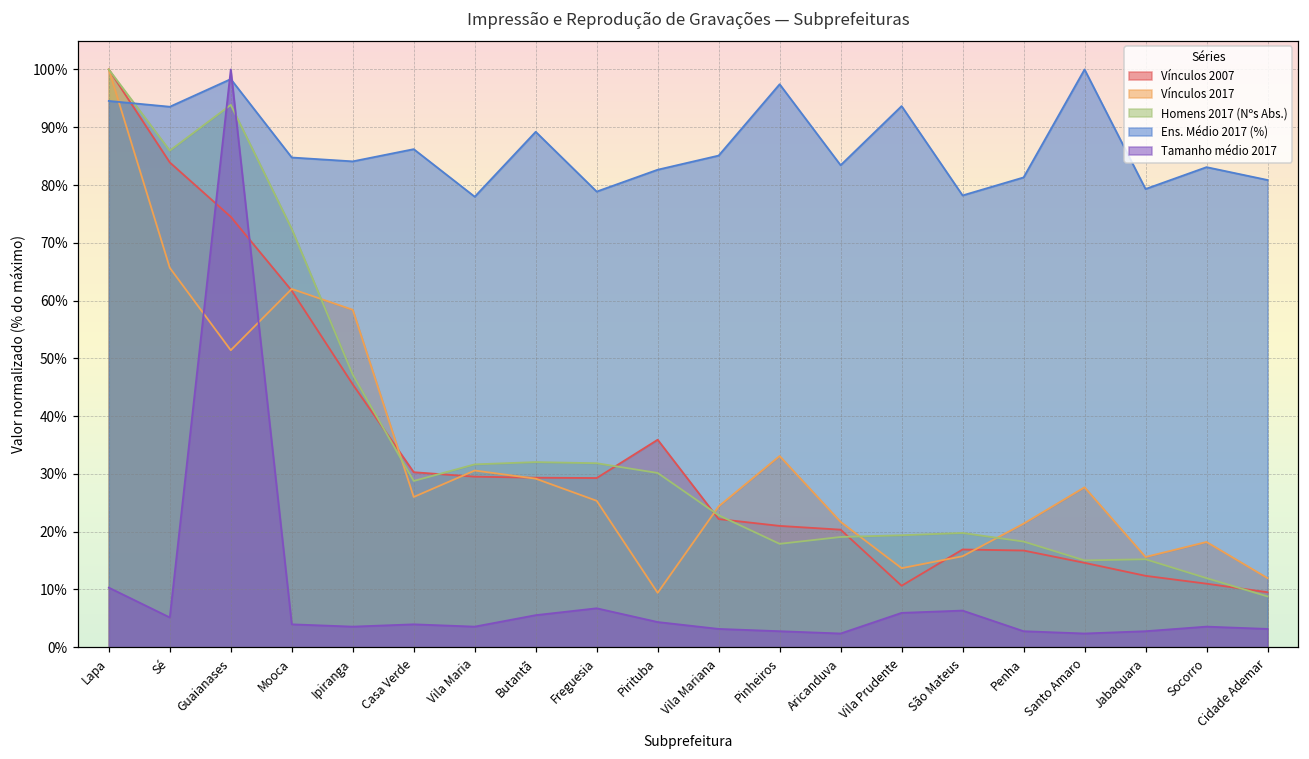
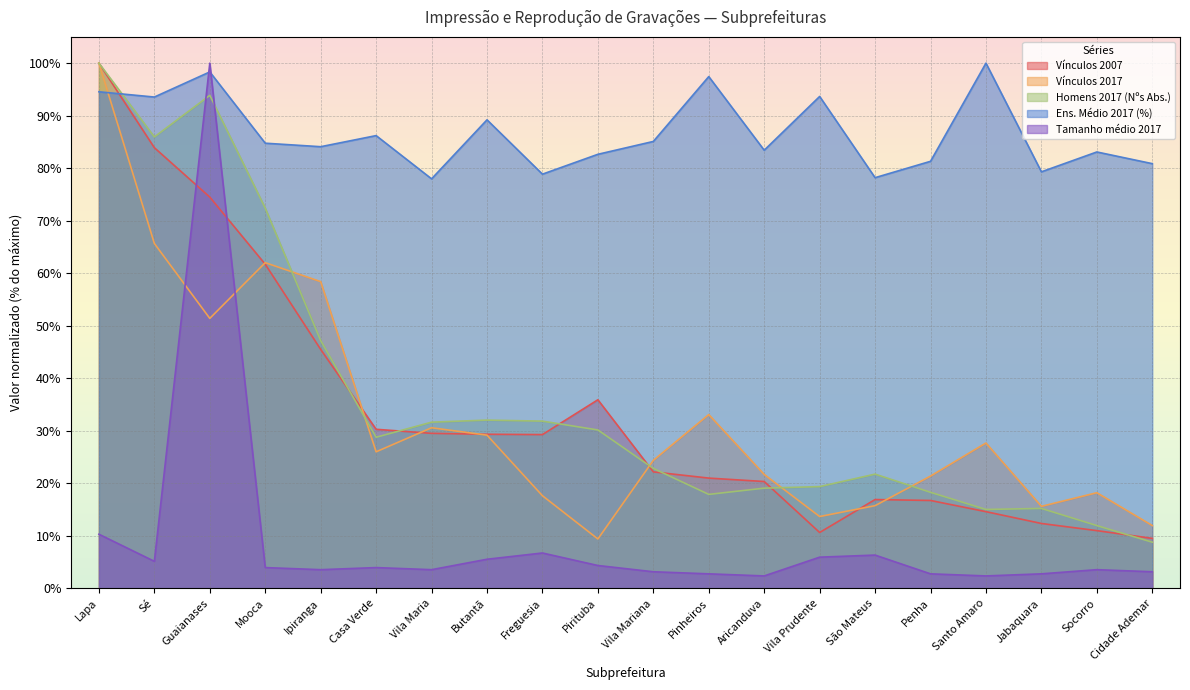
  {
    "Vínculos 2007": {
      "Sé": "84%",
      "Guaianases": "74%",
      "Ipiranga": "46%",
      "Casa Verde": "30%",
      "Vila Maria": "30%",
      "Freguesia": "29%",
      "Pirituba": "36%",
      "Vila Mariana": "22%",
      "Pinheiros": "21%",
      "Aricanduva": "20%",
      "Vila Prudente": "11%",
      "São Mateus": "17%",
      "Penha": "17%",
      "Jabaquara": "12%",
      "Socorro": "11%",
      "Cidade Ademar": "10%"
    },
    "Vínculos 2017": {
      "Sé": "66%",
      "Guaianases": "51%",
      "Ipiranga": "58%",
      "Casa Verde": "26%",
      "Vila Maria": "31%",
-     "Freguesia": "25%",
+     "Freguesia": "18%",
      "Pirituba": "9%",
      "Vila Mariana": "24%",
      "Pinheiros": "33%",
      "Aricanduva": "22%",
      "Vila Prudente": "14%",
      "São Mateus": "16%",
      "Penha": "21%",
      "Santo Amaro": "28%",
      "Socorro": "18%",
      "Cidade Ademar": "12%"
    },
    "Homens 2017 (Nºs Abs.)": {
      "Sé": "86%",
      "Guaianases": "94%",
      "Mooca": "72%",
      "Ipiranga": "47%",
      "Casa Verde": "29%",
      "Vila Maria": "32%",
      "Butantã": "32%",
      "Freguesia": "32%",
      "Pirituba": "30%",
      "Vila Mariana": "23%",
      "Pinheiros": "18%",
      "Aricanduva": "19%",
      "Vila Prudente": "19%",
-     "São Mateus": "20%",
+     "São Mateus": "22%",
      "Penha": "18%",
      "Socorro": "12%",
      "Cidade Ademar": "9%"
    }
  }
